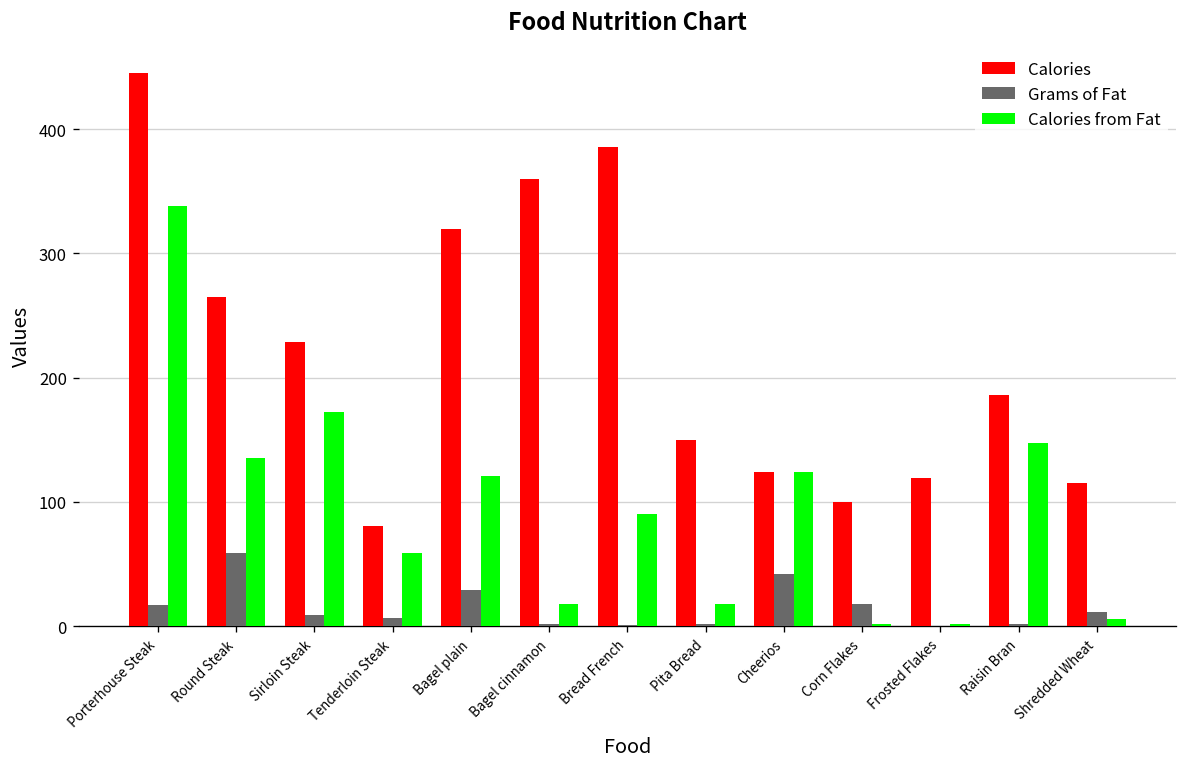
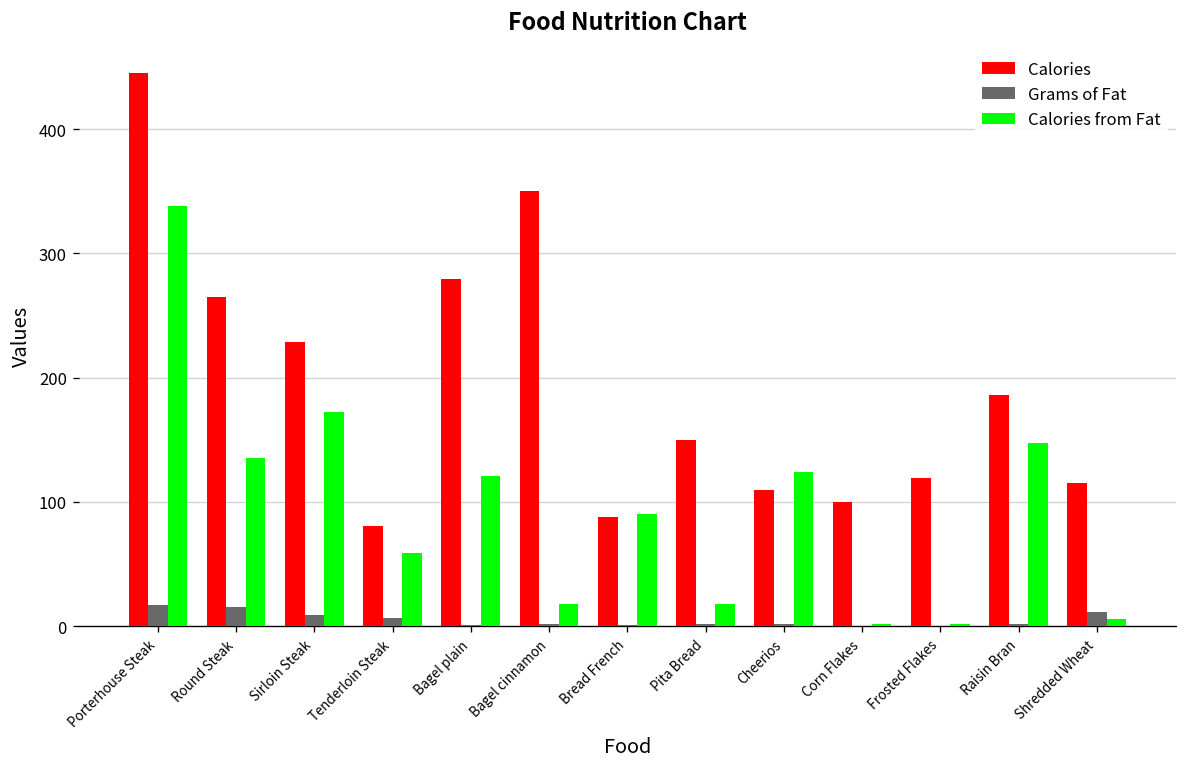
  {
    "Calories": {
      "Porterhouse Steak": 445,
      "Round Steak": 265,
      "Sirloin Steak": 229,
      "Tenderloin Steak": 80,
-     "Bagel plain": 320,
-     "Bagel cinnamon": 360,
-     "Bread French": 386,
+     "Bagel plain": 279,
+     "Bagel cinnamon": 350,
+     "Bread French": 88,
      "Pita Bread": 150,
-     "Cheerios": 124,
+     "Cheerios": 110,
      "Corn Flakes": 100,
      "Frosted Flakes": 119,
      "Raisin Bran": 186,
      "Shredded Wheat": 115
    },
    "Grams of Fat": {
      "Porterhouse Steak": 17,
-     "Round Steak": 59,
+     "Round Steak": 15,
      "Sirloin Steak": 9,
      "Tenderloin Steak": 7,
-     "Bagel plain": 29,
-     "Cheerios": 42,
-     "Corn Flakes": 18,
+     "Bagel plain": 1,
+     "Cheerios": 2,
+     "Corn Flakes": 0,
      "Shredded Wheat": 11
    },
    "Calories from Fat": {
      "Porterhouse Steak": 338,
      "Round Steak": 135,
      "Sirloin Steak": 172,
      "Tenderloin Steak": 59,
      "Bagel plain": 121,
      "Bagel cinnamon": 18,
      "Bread French": 90,
      "Pita Bread": 18,
      "Cheerios": 124,
      "Raisin Bran": 148,
      "Shredded Wheat": 5
    }
  }
